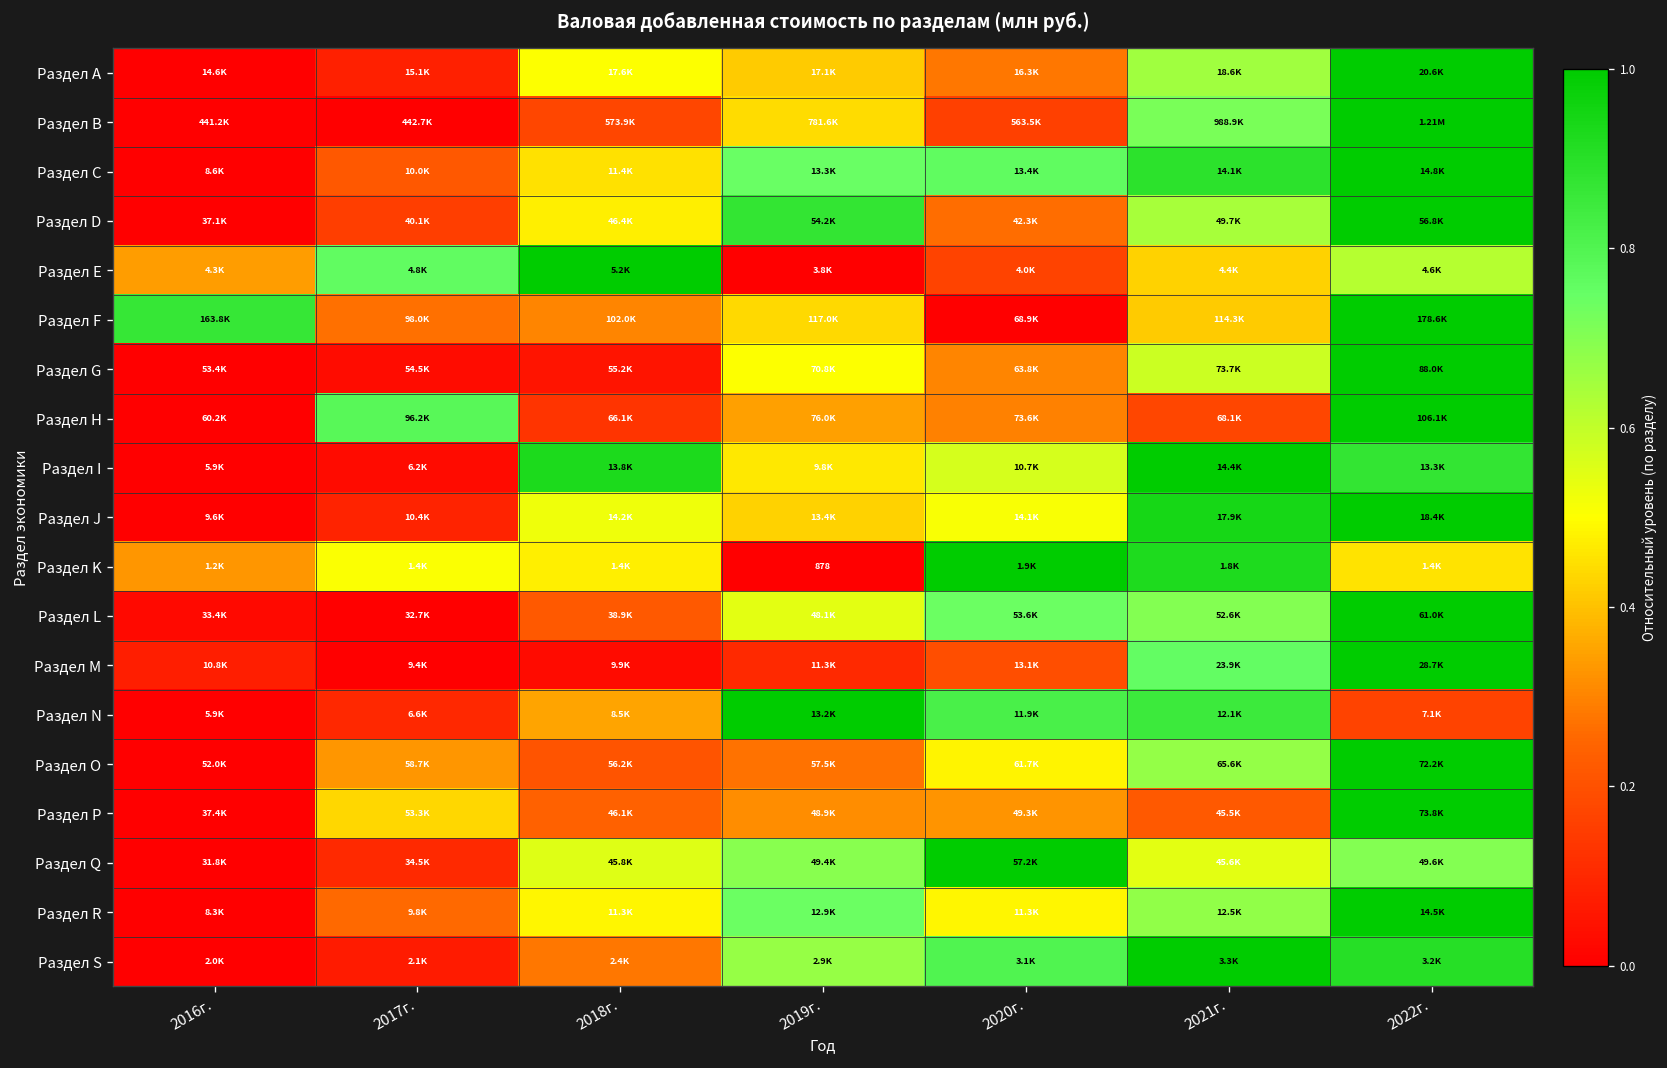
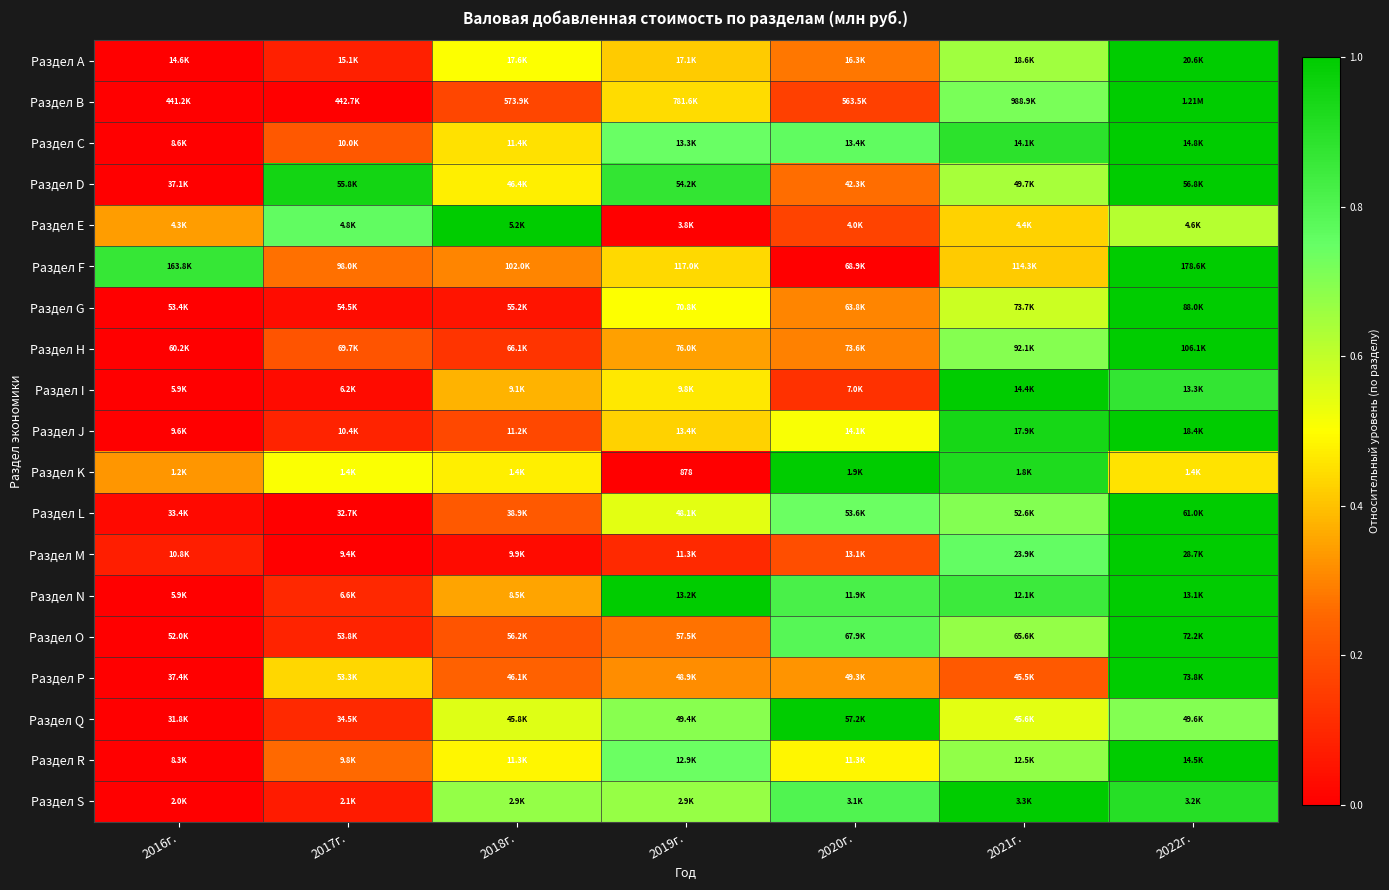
  {
    "Раздел A": {
      "2016г.": "14.6K",
      "2017г.": "15.1K",
      "2018г.": "17.6K",
      "2019г.": "17.1K",
      "2020г.": "16.3K",
      "2021г.": "18.6K",
      "2022г.": "20.6K"
    },
    "Раздел B": {
      "2016г.": "441.2K",
      "2017г.": "442.7K",
      "2018г.": "573.9K",
      "2019г.": "781.6K",
      "2020г.": "563.5K",
      "2021г.": "988.9K",
      "2022г.": "1.21M"
    },
    "Раздел C": {
      "2016г.": "8.6K",
      "2017г.": "10.0K",
      "2018г.": "11.4K",
      "2019г.": "13.3K",
      "2020г.": "13.4K",
      "2021г.": "14.1K",
      "2022г.": "14.8K"
    },
    "Раздел D": {
      "2016г.": "37.1K",
-     "2017г.": "40.1K",
+     "2017г.": "55.8K",
      "2018г.": "46.4K",
      "2019г.": "54.2K",
      "2020г.": "42.3K",
      "2021г.": "49.7K",
      "2022г.": "56.8K"
    },
    "Раздел E": {
      "2016г.": "4.3K",
      "2017г.": "4.8K",
      "2018г.": "5.2K",
      "2019г.": "3.8K",
      "2020г.": "4.0K",
      "2021г.": "4.4K",
      "2022г.": "4.6K"
    },
    "Раздел F": {
      "2016г.": "163.8K",
      "2017г.": "98.0K",
      "2018г.": "102.0K",
      "2019г.": "117.0K",
      "2020г.": "68.9K",
      "2021г.": "114.3K",
      "2022г.": "178.6K"
    },
    "Раздел G": {
      "2016г.": "53.4K",
      "2017г.": "54.5K",
      "2018г.": "55.2K",
      "2019г.": "70.8K",
      "2020г.": "63.8K",
      "2021г.": "73.7K",
      "2022г.": "88.0K"
    },
    "Раздел H": {
      "2016г.": "60.2K",
-     "2017г.": "96.2K",
+     "2017г.": "69.7K",
      "2018г.": "66.1K",
      "2019г.": "76.0K",
      "2020г.": "73.6K",
-     "2021г.": "68.1K",
+     "2021г.": "92.1K",
      "2022г.": "106.1K"
    },
    "Раздел I": {
      "2016г.": "5.9K",
      "2017г.": "6.2K",
-     "2018г.": "13.8K",
+     "2018г.": "9.1K",
      "2019г.": "9.8K",
-     "2020г.": "10.7K",
+     "2020г.": "7.0K",
      "2021г.": "14.4K",
      "2022г.": "13.3K"
    },
    "Раздел J": {
      "2016г.": "9.6K",
      "2017г.": "10.4K",
-     "2018г.": "14.2K",
+     "2018г.": "11.2K",
      "2019г.": "13.4K",
      "2020г.": "14.1K",
      "2021г.": "17.9K",
      "2022г.": "18.4K"
    },
    "Раздел K": {
      "2016г.": "1.2K",
      "2017г.": "1.4K",
      "2018г.": "1.4K",
      "2019г.": "878",
      "2020г.": "1.9K",
      "2021г.": "1.8K",
      "2022г.": "1.4K"
    },
    "Раздел L": {
      "2016г.": "33.4K",
      "2017г.": "32.7K",
      "2018г.": "38.9K",
      "2019г.": "48.1K",
      "2020г.": "53.6K",
      "2021г.": "52.6K",
      "2022г.": "61.0K"
    },
    "Раздел M": {
      "2016г.": "10.8K",
      "2017г.": "9.4K",
      "2018г.": "9.9K",
      "2019г.": "11.3K",
      "2020г.": "13.1K",
      "2021г.": "23.9K",
      "2022г.": "28.7K"
    },
    "Раздел N": {
      "2016г.": "5.9K",
      "2017г.": "6.6K",
      "2018г.": "8.5K",
      "2019г.": "13.2K",
      "2020г.": "11.9K",
      "2021г.": "12.1K",
-     "2022г.": "7.1K"
+     "2022г.": "13.1K"
    },
    "Раздел О": {
      "2016г.": "52.0K",
-     "2017г.": "58.7K",
+     "2017г.": "53.8K",
      "2018г.": "56.2K",
      "2019г.": "57.5K",
-     "2020г.": "61.7K",
+     "2020г.": "67.9K",
      "2021г.": "65.6K",
      "2022г.": "72.2K"
    },
    "Раздел P": {
      "2016г.": "37.4K",
      "2017г.": "53.3K",
      "2018г.": "46.1K",
      "2019г.": "48.9K",
      "2020г.": "49.3K",
      "2021г.": "45.5K",
      "2022г.": "73.8K"
    },
    "Раздел Q": {
      "2016г.": "31.8K",
      "2017г.": "34.5K",
      "2018г.": "45.8K",
      "2019г.": "49.4K",
      "2020г.": "57.2K",
      "2021г.": "45.6K",
      "2022г.": "49.6K"
    },
    "Раздел R": {
      "2016г.": "8.3K",
      "2017г.": "9.8K",
      "2018г.": "11.3K",
      "2019г.": "12.9K",
      "2020г.": "11.3K",
      "2021г.": "12.5K",
      "2022г.": "14.5K"
    },
    "Раздел S": {
      "2016г.": "2.0K",
      "2017г.": "2.1K",
-     "2018г.": "2.4K",
+     "2018г.": "2.9K",
      "2019г.": "2.9K",
      "2020г.": "3.1K",
      "2021г.": "3.3K",
      "2022г.": "3.2K"
    }
  }
